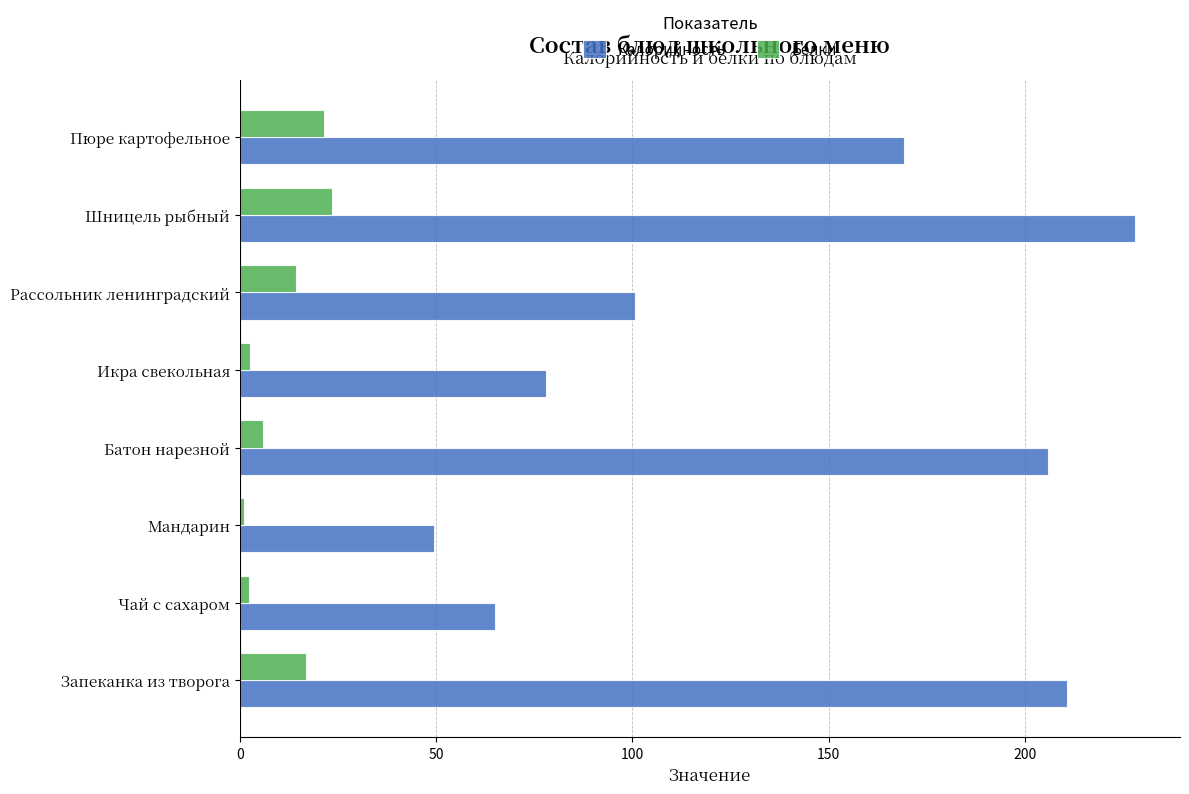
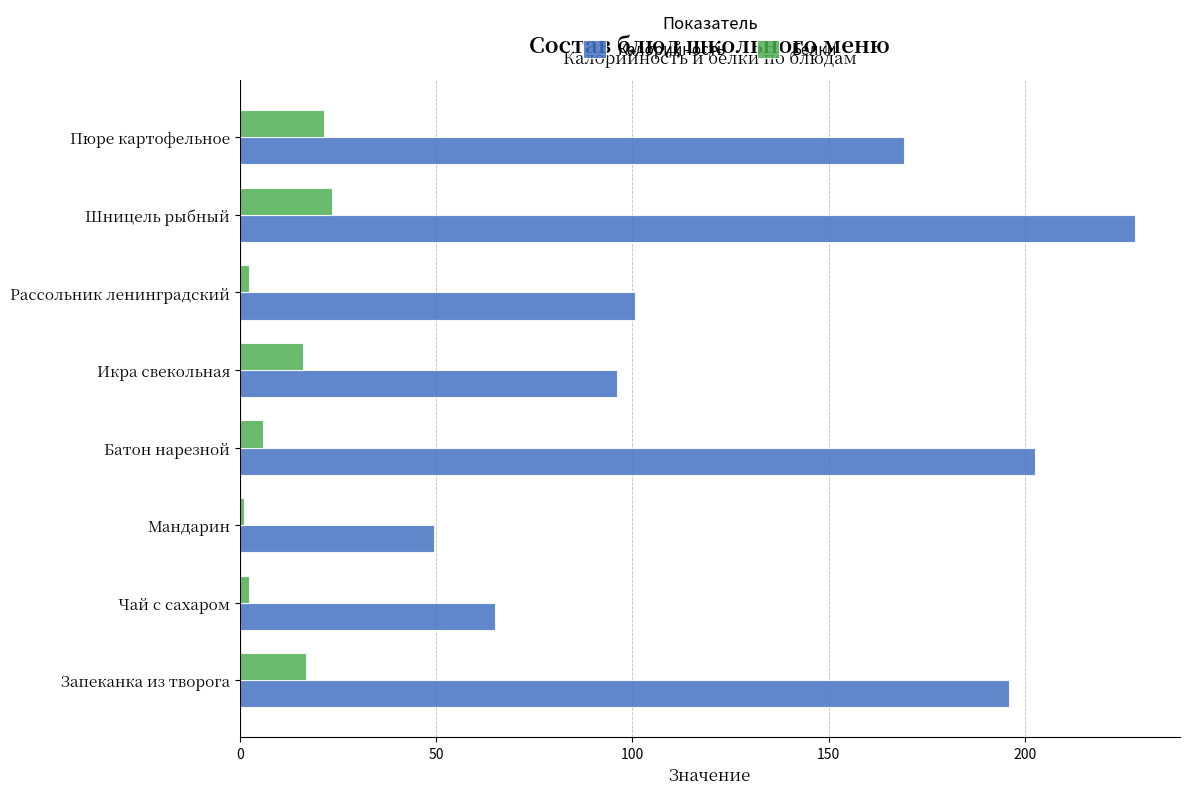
  {
    "Калорийность": {
      "Пюре картофельное": 169,
      "Шницель рыбный": 228,
      "Рассольник ленинградский": 101,
-     "Икра свекольная": 78,
-     "Батон нарезной": 206,
+     "Икра свекольная": 96,
+     "Батон нарезной": 202,
      "Мандарин": 49,
      "Чай с сахаром": 65,
-     "Запеканка из творога": 211
+     "Запеканка из творога": 196
    },
    "Белки": {
      "Пюре картофельное": 21,
      "Шницель рыбный": 23,
-     "Рассольник ленинградский": 14,
-     "Икра свекольная": 3,
+     "Рассольник ленинградский": 2,
+     "Икра свекольная": 16,
      "Батон нарезной": 6,
      "Мандарин": 1,
      "Чай с сахаром": 2,
      "Запеканка из творога": 17
    }
  }
